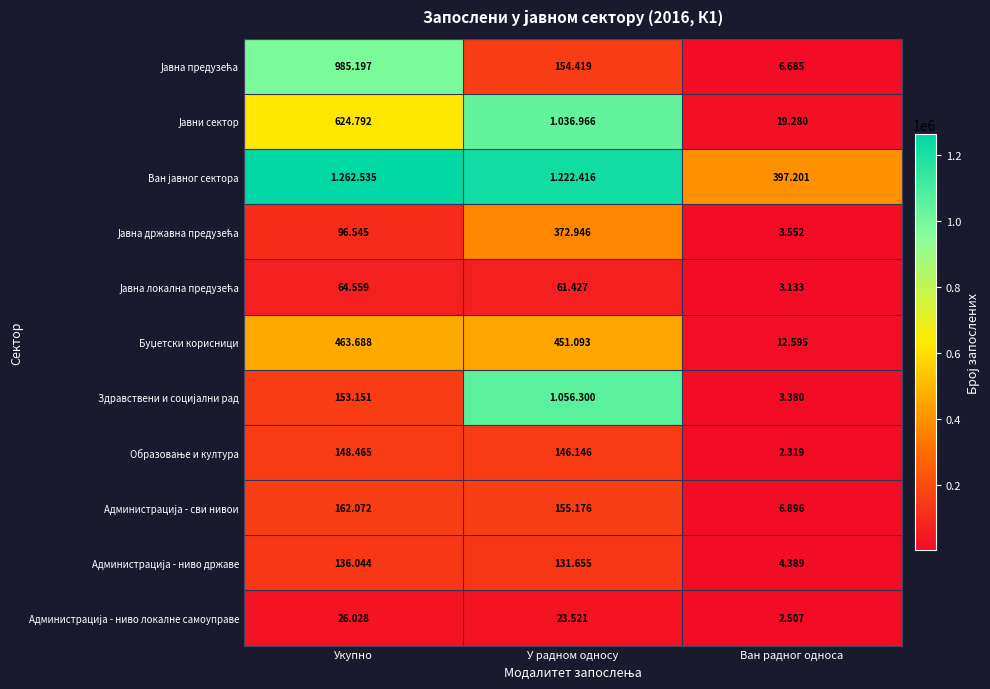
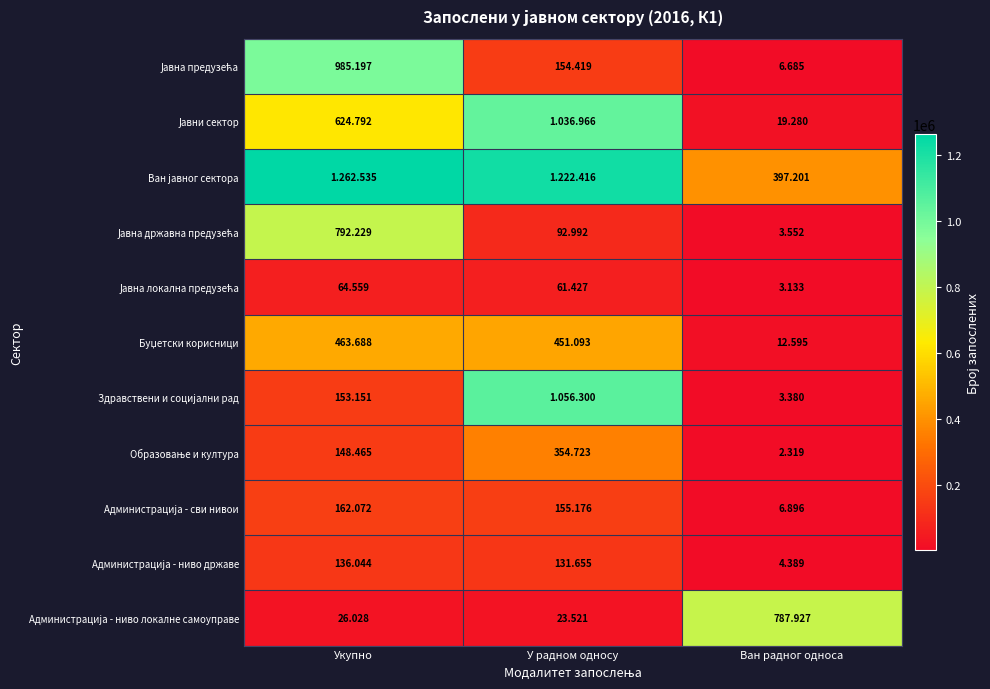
  {
    "Јавна предузећа": {
      "Укупно": 985.197,
      "У радном односу": 154.419,
      "Ван радног односа": 6.685
    },
    "Јавни сектор": {
      "Укупно": 624.792,
      "Ван радног односа": 19.280
    },
    "Ван јавног сектора": {
      "Ван радног односа": 397.201
    },
    "Јавна државна предузећа": {
-     "Укупно": 96.545,
-     "У радном односу": 372.946,
+     "Укупно": 792.229,
+     "У радном односу": 92.992,
      "Ван радног односа": 3.552
    },
    "Јавна локална предузећа": {
      "Укупно": 64.559,
      "У радном односу": 61.427,
      "Ван радног односа": 3.133
    },
    "Буџетски корисници": {
      "Укупно": 463.688,
      "У радном односу": 451.093,
      "Ван радног односа": 12.595
    },
    "Здравствени и социјални рад": {
      "Укупно": 153.151,
      "Ван радног односа": 3.380
    },
    "Образовање и култура": {
      "Укупно": 148.465,
-     "У радном односу": 146.146,
+     "У радном односу": 354.723,
      "Ван радног односа": 2.319
    },
    "Администрација - сви нивои": {
      "Укупно": 162.072,
      "У радном односу": 155.176,
      "Ван радног односа": 6.896
    },
    "Администрација - ниво државе": {
      "Укупно": 136.044,
      "У радном односу": 131.655,
      "Ван радног односа": 4.389
    },
    "Администрација - ниво локалне самоуправе": {
      "Укупно": 26.028,
      "У радном односу": 23.521,
-     "Ван радног односа": 2.507
+     "Ван радног односа": 787.927
    }
  }
